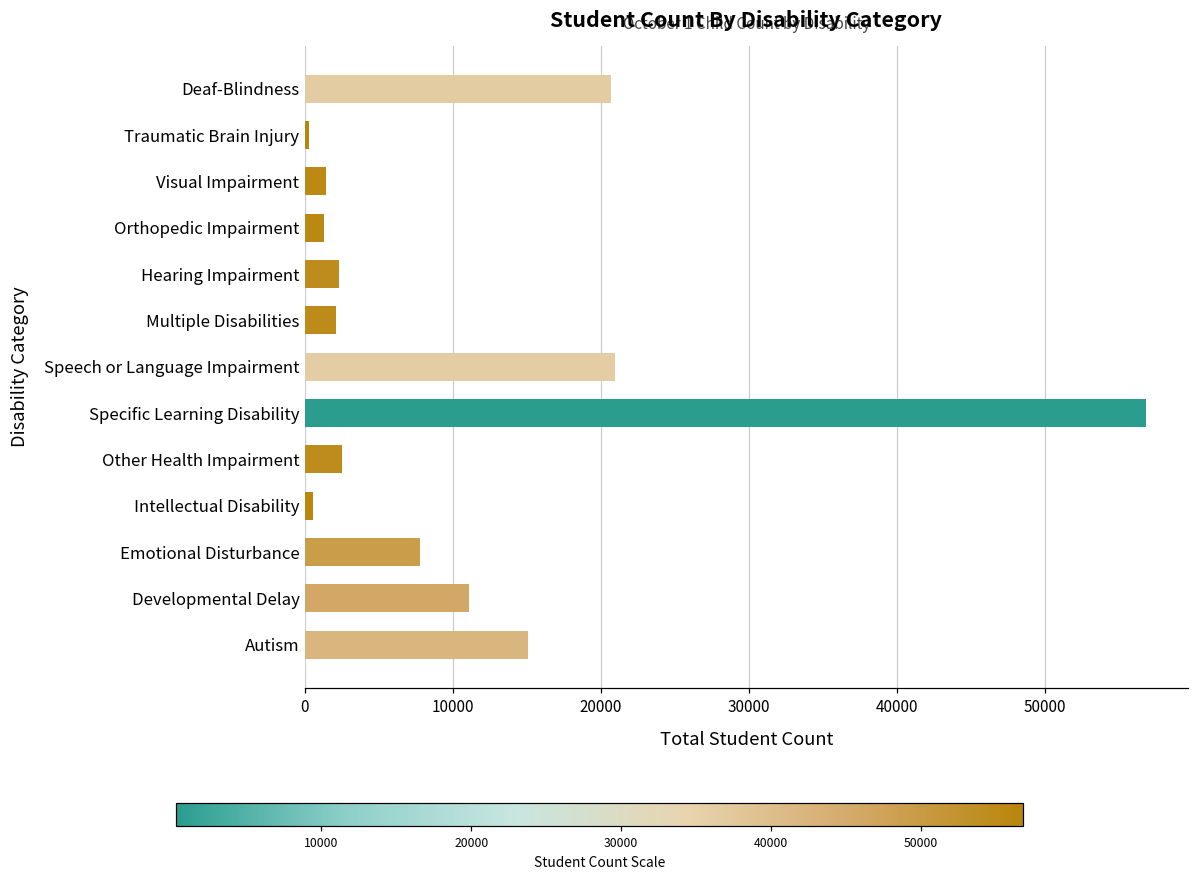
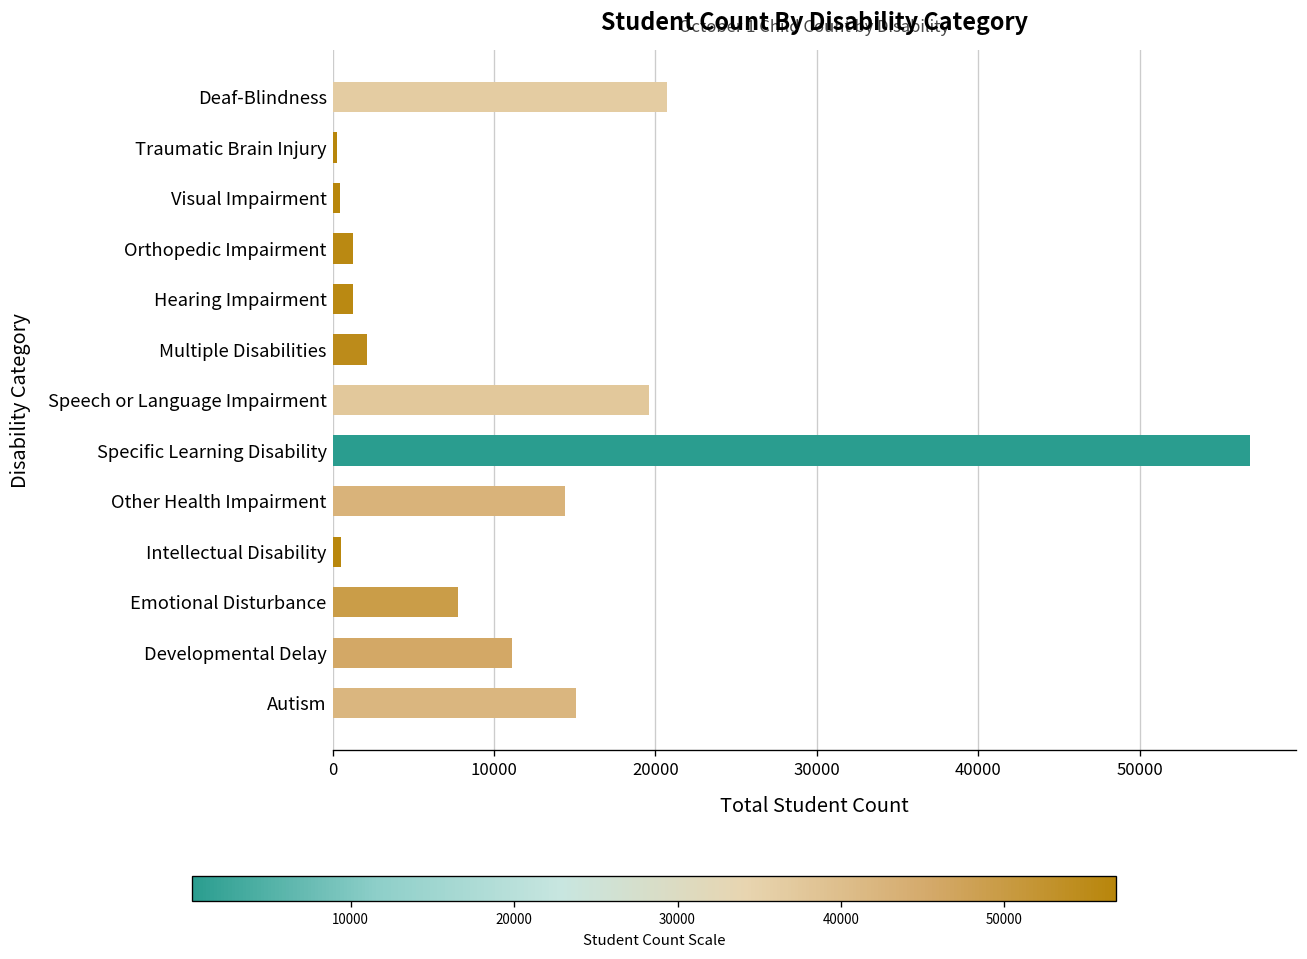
  {
    "Deaf-Blindness": 20700,
    "Traumatic Brain Injury": 300,
-   "Visual Impairment": 1500,
+   "Visual Impairment": 500,
    "Orthopedic Impairment": 1300,
-   "Hearing Impairment": 2300,
+   "Hearing Impairment": 1300,
    "Multiple Disabilities": 2100,
-   "Speech or Language Impairment": 20900,
+   "Speech or Language Impairment": 19600,
    "Specific Learning Disability": 56800,
-   "Other Health Impairment": 2500,
+   "Other Health Impairment": 14400,
    "Intellectual Disability": 500,
    "Emotional Disturbance": 7800,
    "Developmental Delay": 11100,
    "Autism": 15100
  }
